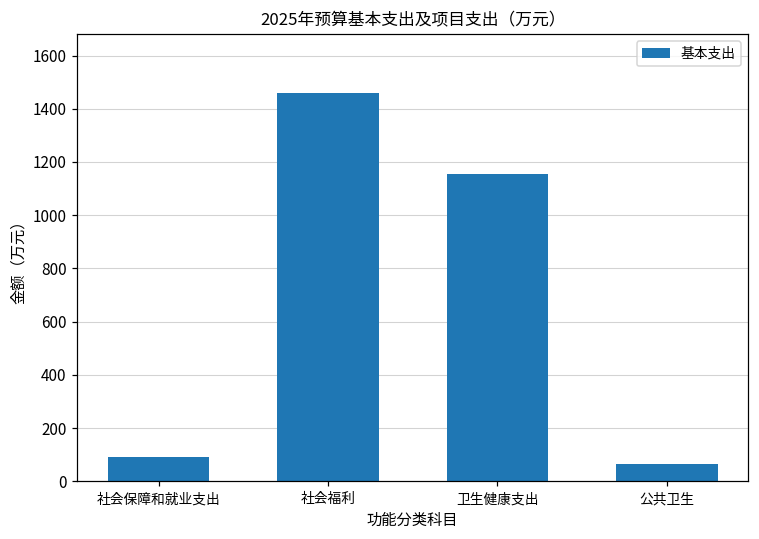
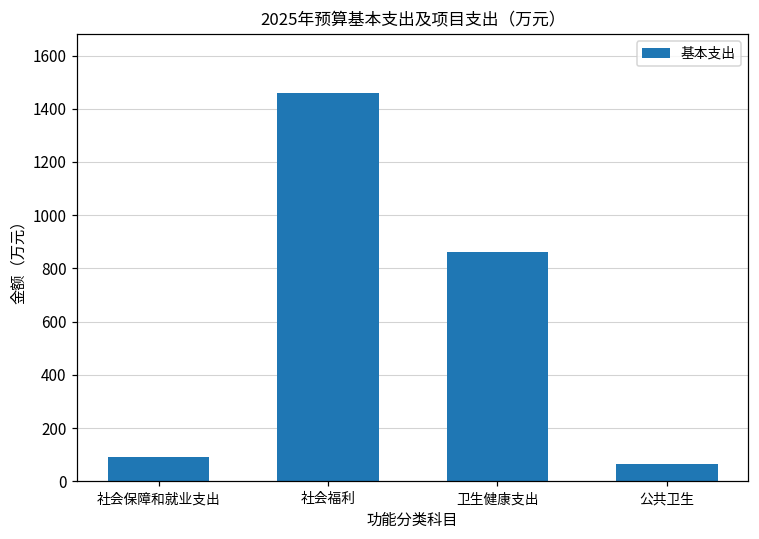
  {
    "社会保障和就业支出": 90,
    "社会福利": 1460,
-   "卫生健康支出": 1160,
+   "卫生健康支出": 860,
    "公共卫生": 70
  }
